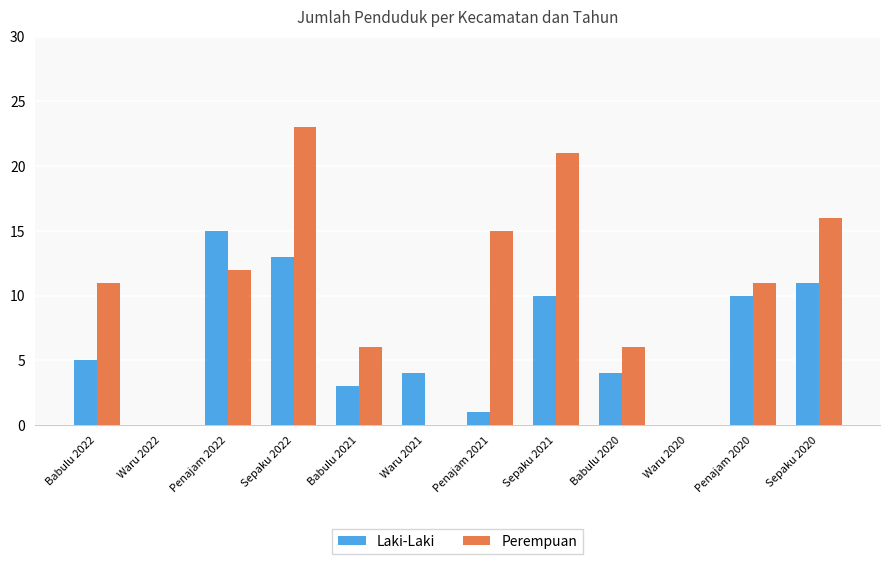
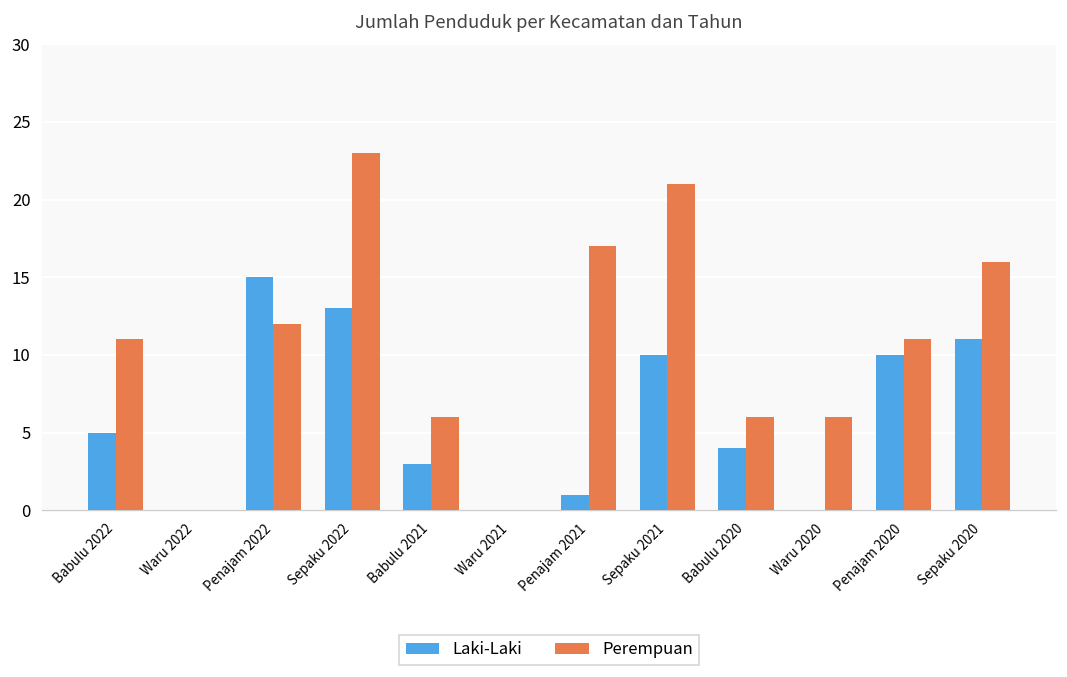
  {
    "Laki-Laki": {
      "Babulu 2022": 5,
      "Waru 2022": 0,
      "Penajam 2022": 15,
      "Sepaku 2022": 13,
      "Babulu 2021": 3,
-     "Waru 2021": 4,
+     "Waru 2021": 0,
      "Penajam 2021": 1,
      "Sepaku 2021": 10,
      "Babulu 2020": 4,
      "Waru 2020": 0,
      "Penajam 2020": 10,
      "Sepaku 2020": 11
    },
    "Perempuan": {
      "Babulu 2022": 11,
      "Waru 2022": 0,
      "Penajam 2022": 12,
      "Sepaku 2022": 23,
      "Babulu 2021": 6,
      "Waru 2021": 0,
-     "Penajam 2021": 15,
+     "Penajam 2021": 17,
      "Sepaku 2021": 21,
      "Babulu 2020": 6,
-     "Waru 2020": 0,
+     "Waru 2020": 6,
      "Penajam 2020": 11,
      "Sepaku 2020": 16
    }
  }
